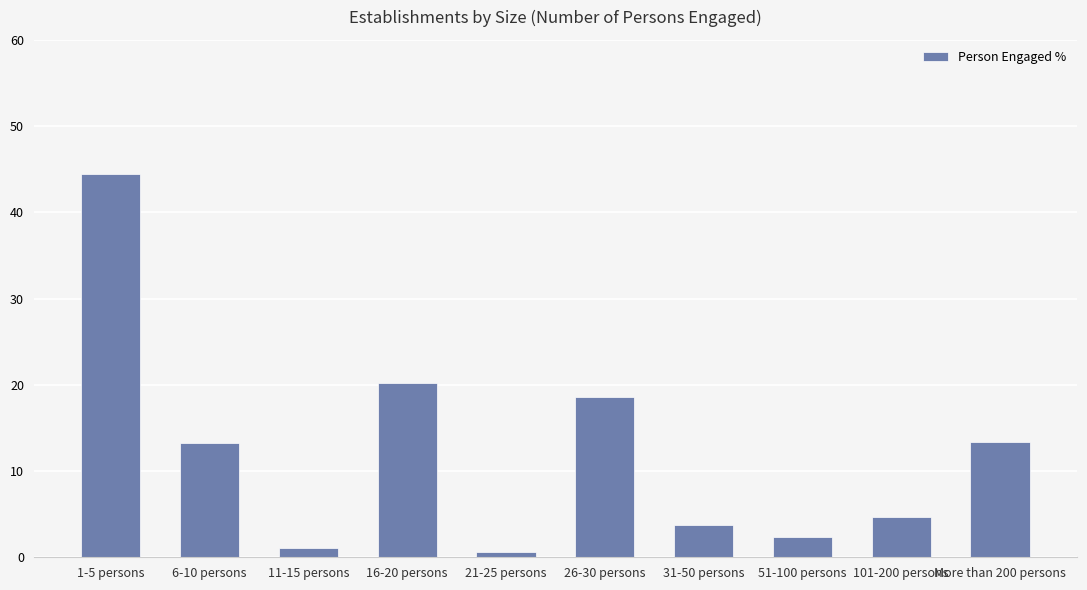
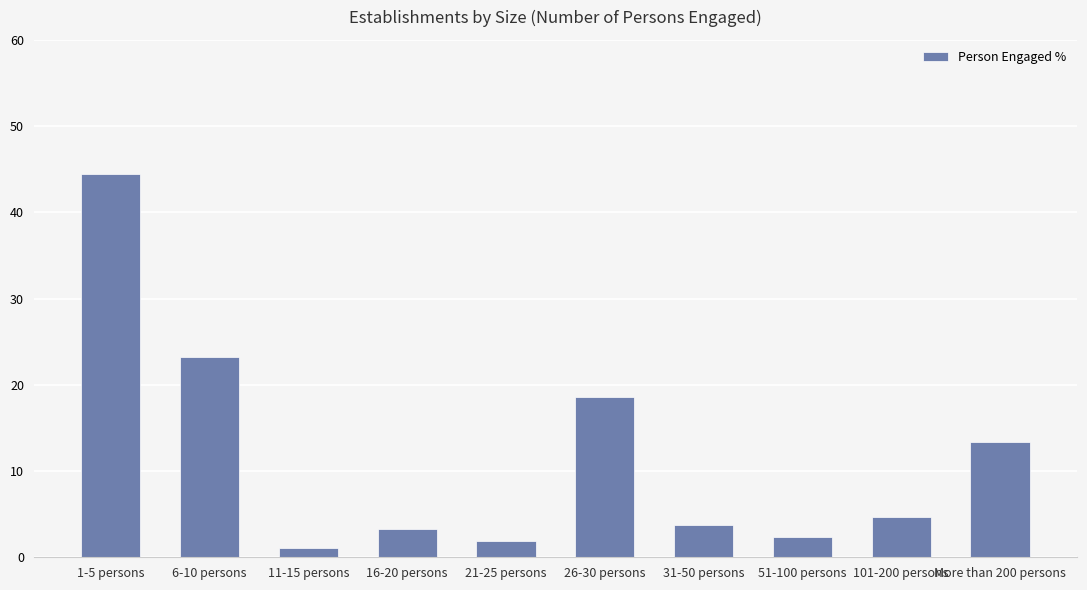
  {
    "1-5 persons": 44,
-   "6-10 persons": 13,
+   "6-10 persons": 23,
    "11-15 persons": 1,
-   "16-20 persons": 20,
-   "21-25 persons": 1,
+   "16-20 persons": 3,
+   "21-25 persons": 2,
    "26-30 persons": 19,
    "31-50 persons": 4,
    "51-100 persons": 2,
    "More than 200 persons": 13
  }
